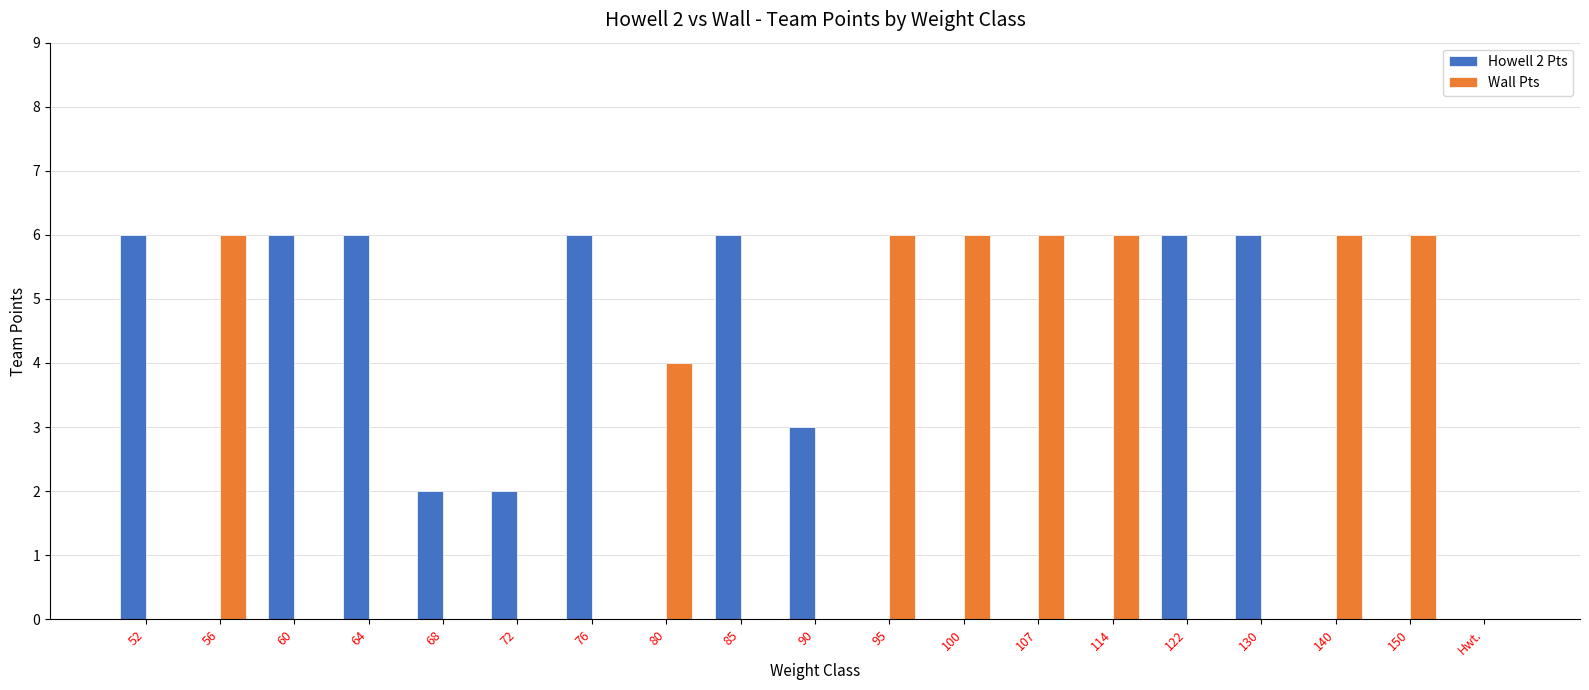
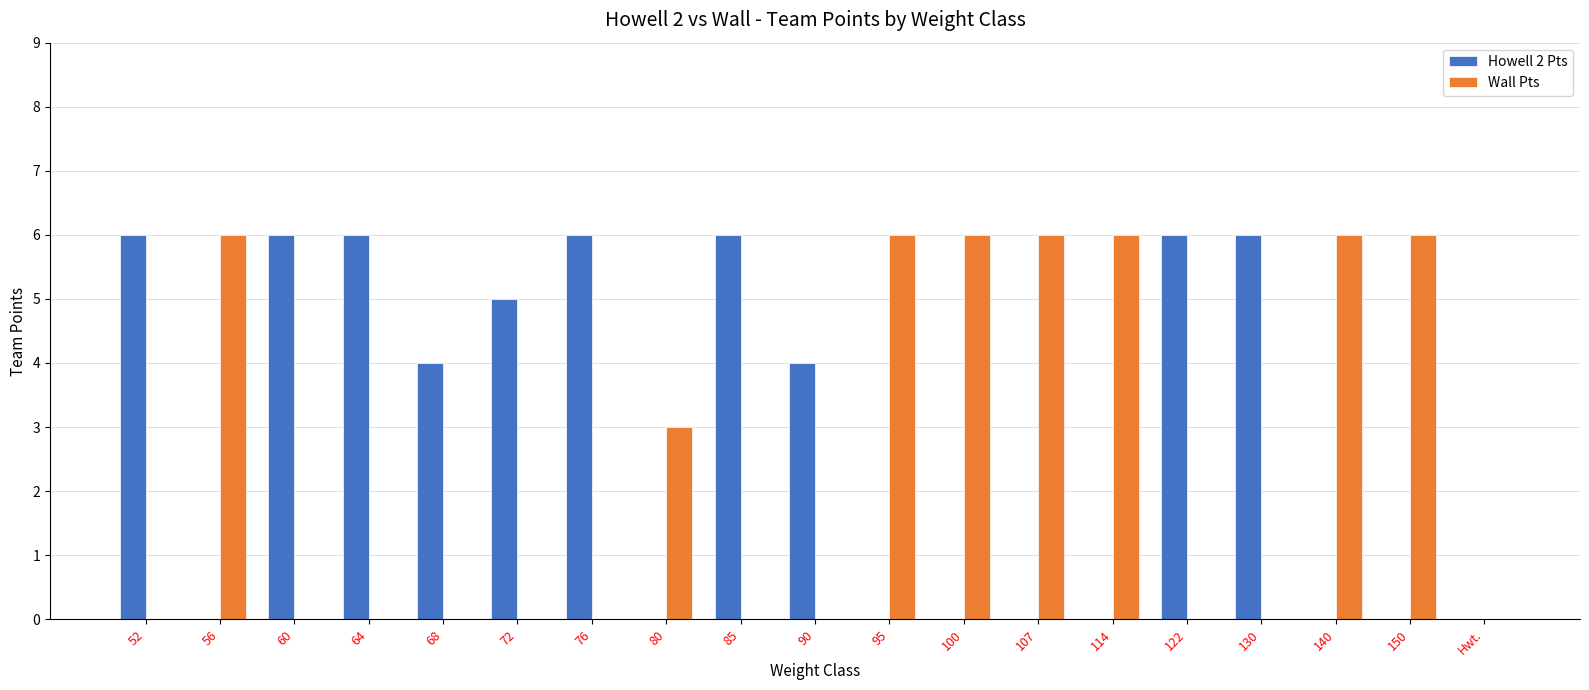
  {
    "Howell 2 Pts": {
      "52": 6,
      "56": 0,
      "60": 6,
      "64": 6,
-     "68": 2,
-     "72": 2,
+     "68": 4,
+     "72": 5,
      "76": 6,
      "80": 0,
      "85": 6,
-     "90": 3,
+     "90": 4,
      "95": 0,
      "100": 0,
      "107": 0,
      "114": 0,
      "122": 6,
      "130": 6,
      "140": 0,
      "150": 0,
      "Hwt.": 0
    },
    "Wall Pts": {
      "52": 0,
      "56": 6,
      "60": 0,
      "64": 0,
      "68": 0,
      "72": 0,
      "76": 0,
-     "80": 4,
+     "80": 3,
      "85": 0,
      "90": 0,
      "95": 6,
      "100": 6,
      "107": 6,
      "114": 6,
      "122": 0,
      "130": 0,
      "140": 6,
      "150": 6,
      "Hwt.": 0
    }
  }
